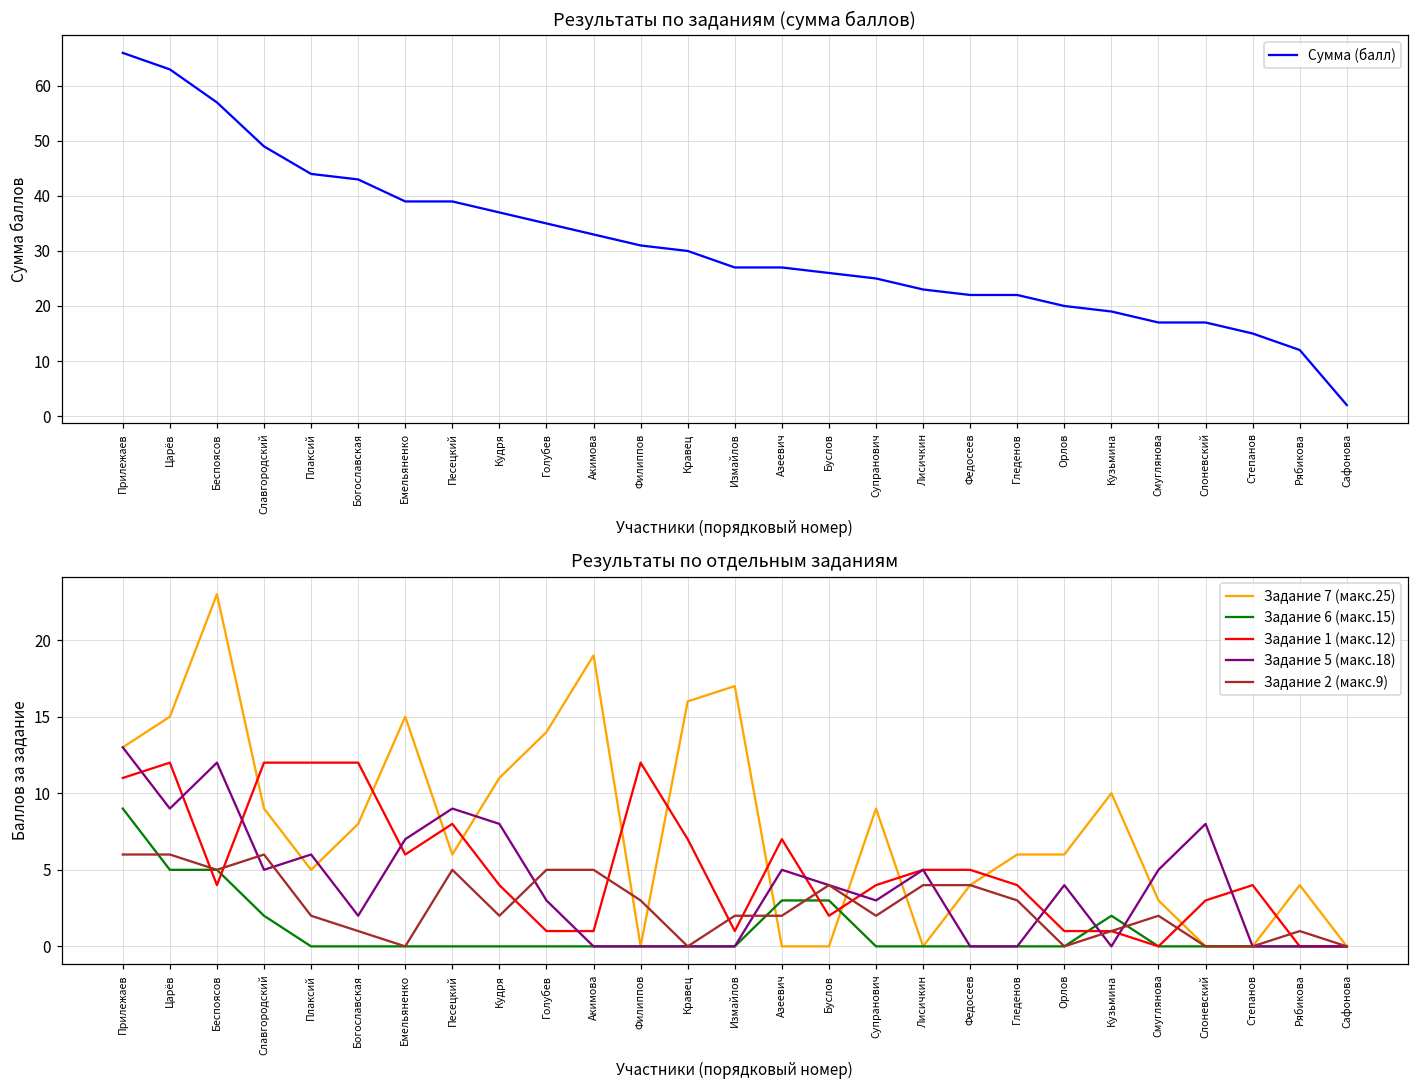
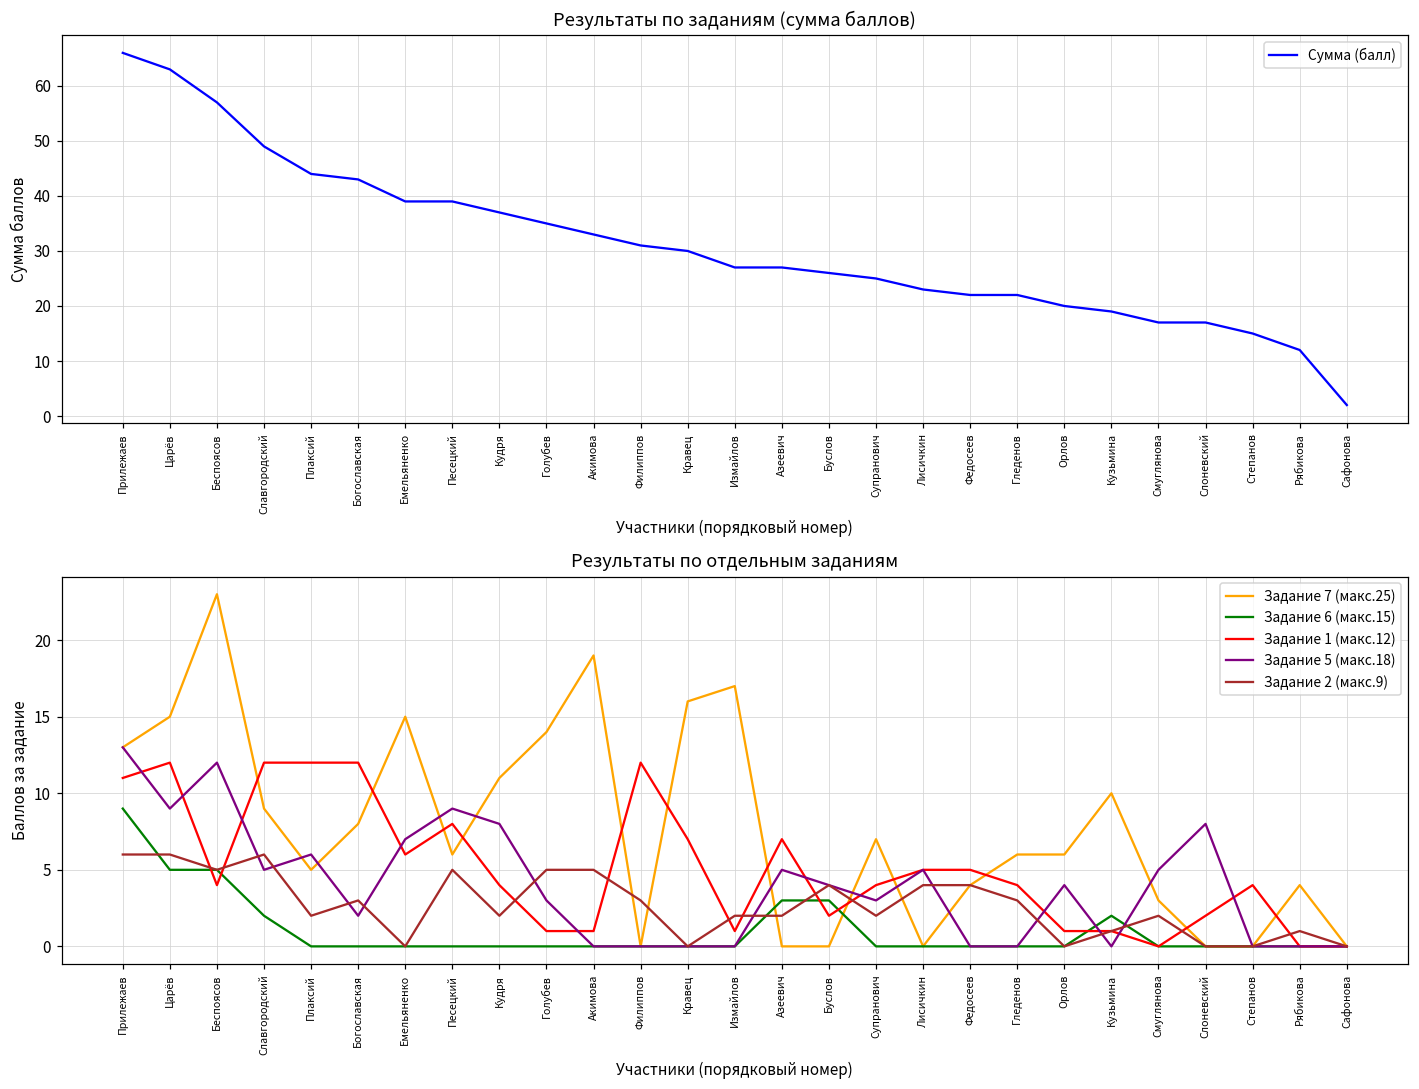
  {
    "Результаты по заданиям (сумма баллов)": {
      "Прилежаев": 66,
      "Царёв": 63,
      "Беспоясов": 57,
      "Славгородский": 49,
      "Плаксий": 44,
      "Богославская": 43,
      "Емельяненко": 39,
      "Песецкий": 39,
      "Кудря": 37,
      "Голубев": 35,
      "Акимова": 33,
      "Филиппов": 31,
      "Кравец": 30,
      "Измайлов": 27,
      "Азеевич": 27,
      "Буслов": 26,
      "Супранович": 25,
      "Лисичкин": 23,
      "Федосеев": 22,
      "Гледенов": 22,
      "Орлов": 20,
      "Кузьмина": 19,
      "Смуглянова": 17,
      "Слоневский": 17,
      "Степанов": 15,
      "Рябикова": 12,
      "Сафонова": 2
    },
    "Результаты по отдельным заданиям": {
      "Задание 7 (макс.25)": {
        "Царёв": 15,
        "Беспоясов": 23,
        "Славгородский": 9,
        "Плаксий": 5,
        "Богославская": 8,
        "Емельяненко": 15,
        "Песецкий": 6,
        "Кудря": 11,
        "Голубев": 14,
        "Акимова": 19,
        "Кравец": 16,
        "Измайлов": 17,
        "Азеевич": 0,
        "Буслов": 0,
-       "Супранович": 9,
+       "Супранович": 7,
        "Гледенов": 6,
        "Орлов": 6,
        "Кузьмина": 10,
        "Смуглянова": 3,
        "Рябикова": 4
      },
      "Задание 6 (макс.15)": {
        "Прилежаев": 9,
        "Царёв": 5,
        "Славгородский": 2,
        "Плаксий": 0,
        "Богославская": 0,
        "Песецкий": 0,
        "Кудря": 0,
        "Голубев": 0,
        "Азеевич": 3,
        "Буслов": 3,
        "Супранович": 0,
        "Кузьмина": 2
      },
      "Задание 1 (макс.12)": {
        "Прилежаев": 11,
        "Царёв": 12,
        "Беспоясов": 4,
        "Славгородский": 12,
        "Плаксий": 12,
        "Богославская": 12,
        "Емельяненко": 6,
        "Песецкий": 8,
        "Кудря": 4,
        "Голубев": 1,
        "Акимова": 1,
        "Филиппов": 12,
        "Кравец": 7,
        "Измайлов": 1,
        "Азеевич": 7,
        "Буслов": 2,
        "Супранович": 4,
        "Федосеев": 5,
        "Гледенов": 4,
        "Орлов": 1,
-       "Слоневский": 3,
+       "Слоневский": 2,
        "Степанов": 4
      },
      "Задание 5 (макс.18)": {
        "Царёв": 9,
        "Беспоясов": 12,
        "Славгородский": 5,
        "Плаксий": 6,
        "Богославская": 2,
        "Емельяненко": 7,
        "Песецкий": 9,
        "Кудря": 8,
        "Голубев": 3,
        "Азеевич": 5,
        "Супранович": 3,
        "Орлов": 4,
        "Кузьмина": 0,
        "Смуглянова": 5,
        "Слоневский": 8
      },
      "Задание 2 (макс.9)": {
        "Прилежаев": 6,
        "Царёв": 6,
        "Славгородский": 6,
        "Плаксий": 2,
-       "Богославская": 1,
+       "Богославская": 3,
        "Песецкий": 5,
        "Кудря": 2,
        "Голубев": 5,
        "Акимова": 5,
        "Филиппов": 3,
        "Измайлов": 2,
        "Азеевич": 2,
        "Супранович": 2,
        "Лисичкин": 4,
        "Гледенов": 3,
        "Смуглянова": 2,
        "Рябикова": 1
      }
    }
  }
